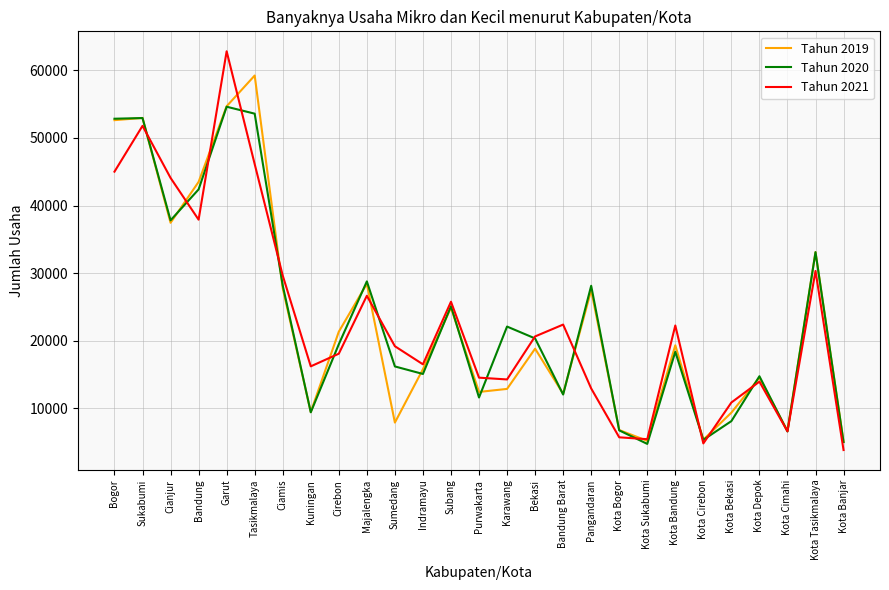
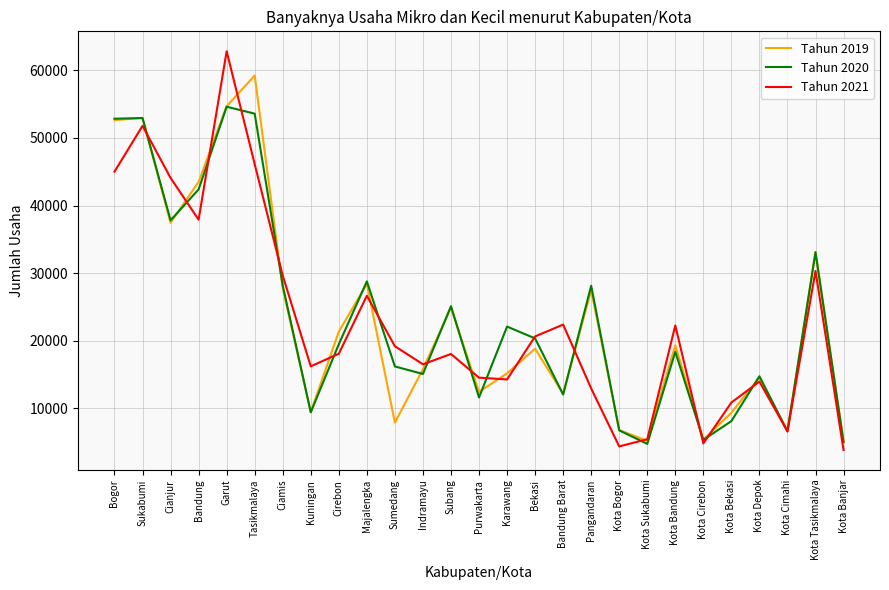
  {
    "Tahun 2019": {
      "Bandung": 43000,
      "Tasikmalaya": 59000,
      "Ciamis": 28000,
      "Cirebon": 21000,
      "Sumedang": 8000,
      "Indramayu": 16000,
      "Purwakarta": 12000,
-     "Karawang": 13000,
+     "Karawang": 15000,
      "Bekasi": 19000,
      "Pangandaran": 27000,
      "Kota Bandung": 19000,
      "Kota Bekasi": 9000
    },
    "Tahun 2020": {
      "Bandung": 42000,
      "Tasikmalaya": 54000,
      "Ciamis": 28000,
      "Cirebon": 19000,
      "Sumedang": 16000,
      "Indramayu": 15000,
      "Purwakarta": 12000,
      "Karawang": 22000,
      "Pangandaran": 28000,
      "Kota Sukabumi": 5000,
      "Kota Bandung": 18000,
      "Kota Bekasi": 8000
    },
    "Tahun 2021": {
      "Bogor": 45000,
      "Sukabumi": 52000,
      "Cianjur": 44000,
      "Bandung": 38000,
      "Garut": 63000,
      "Tasikmalaya": 46000,
      "Ciamis": 30000,
      "Kuningan": 16000,
      "Cirebon": 18000,
      "Majalengka": 27000,
      "Sumedang": 19000,
      "Indramayu": 16000,
-     "Subang": 26000,
+     "Subang": 18000,
      "Purwakarta": 15000,
      "Karawang": 14000,
      "Bandung Barat": 22000,
      "Pangandaran": 13000,
-     "Kota Bogor": 6000,
+     "Kota Bogor": 4000,
      "Kota Bandung": 22000,
      "Kota Cirebon": 5000,
      "Kota Bekasi": 11000,
      "Kota Depok": 14000,
      "Kota Tasikmalaya": 30000,
      "Kota Banjar": 4000
    }
  }
